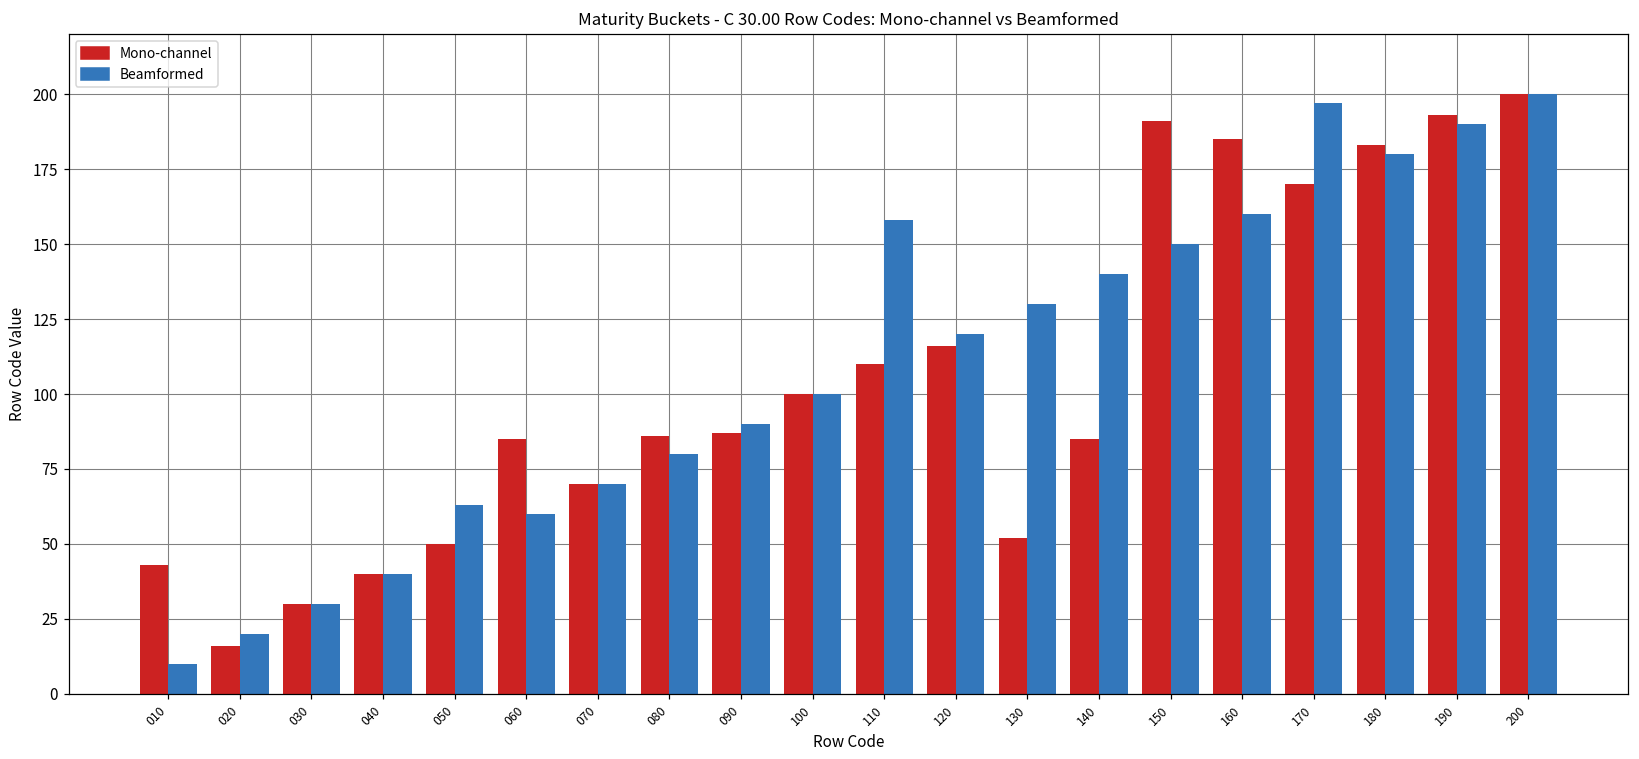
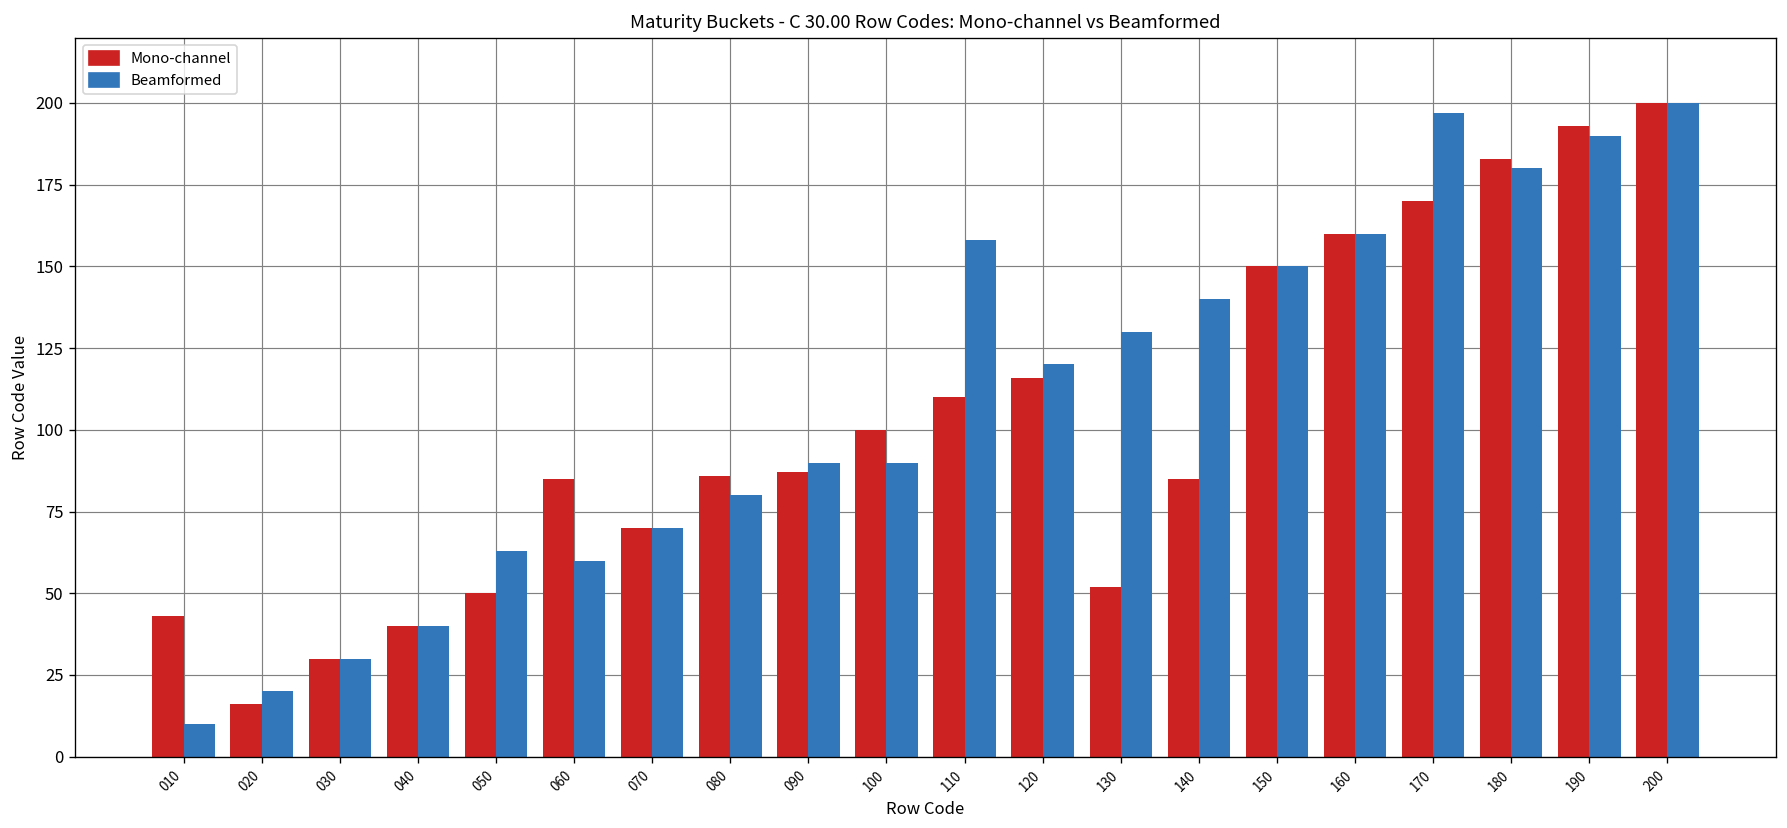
  {
    "Mono-channel": {
      "010": 43,
      "020": 16,
      "030": 30,
      "040": 40,
      "050": 50,
      "060": 85,
      "070": 70,
      "080": 86,
      "090": 87,
      "100": 100,
      "110": 110,
      "120": 116,
      "130": 52,
      "140": 85,
-     "150": 191,
-     "160": 185,
+     "150": 150,
+     "160": 160,
      "170": 170,
      "180": 183,
      "190": 193,
      "200": 200
    },
    "Beamformed": {
      "010": 10,
      "020": 20,
      "030": 30,
      "040": 40,
      "050": 63,
      "060": 60,
      "070": 70,
      "080": 80,
      "090": 90,
-     "100": 100,
+     "100": 90,
      "110": 158,
      "120": 120,
      "130": 130,
      "140": 140,
      "150": 150,
      "160": 160,
      "170": 197,
      "180": 180,
      "190": 190,
      "200": 200
    }
  }
